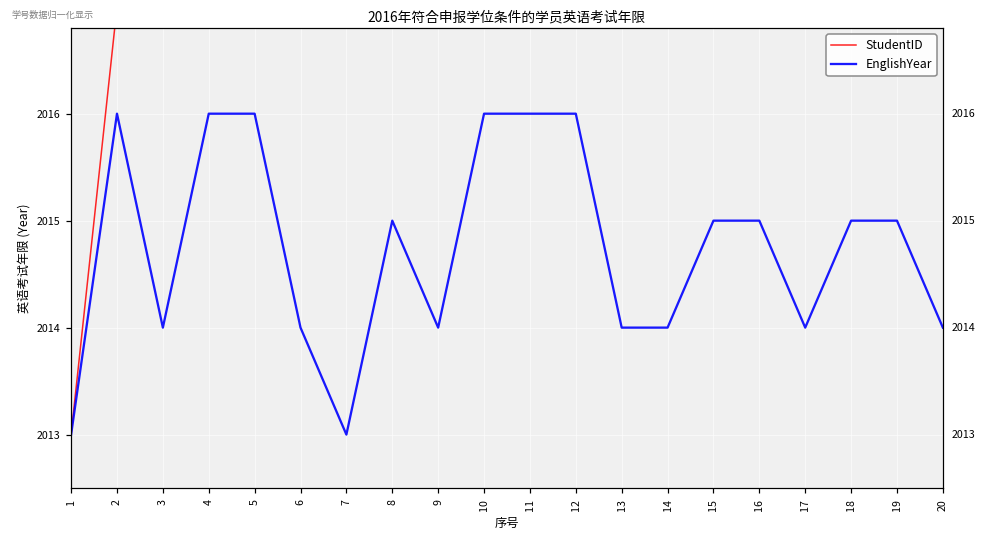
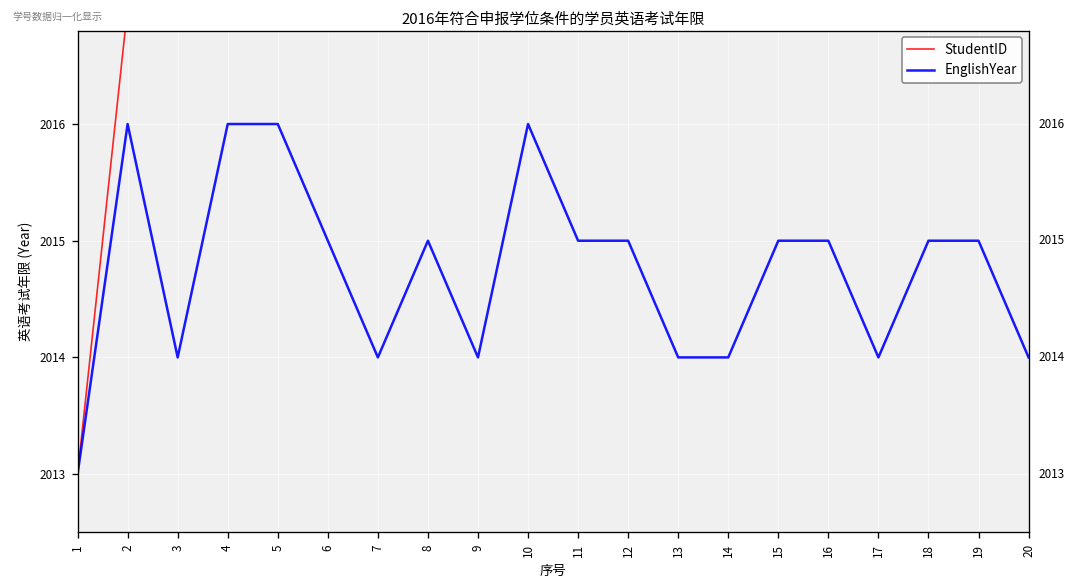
  {
    "EnglishYear": {
      "2": 2016,
      "3": 2014,
      "4": 2016,
      "5": 2016,
-     "6": 2014,
-     "7": 2013,
+     "6": 2015,
+     "7": 2014,
      "8": 2015,
      "9": 2014,
      "10": 2016,
-     "11": 2016,
-     "12": 2016,
+     "11": 2015,
+     "12": 2015,
      "13": 2014,
      "14": 2014,
      "15": 2015,
      "16": 2015,
      "17": 2014,
      "18": 2015,
      "19": 2015
    }
  }
